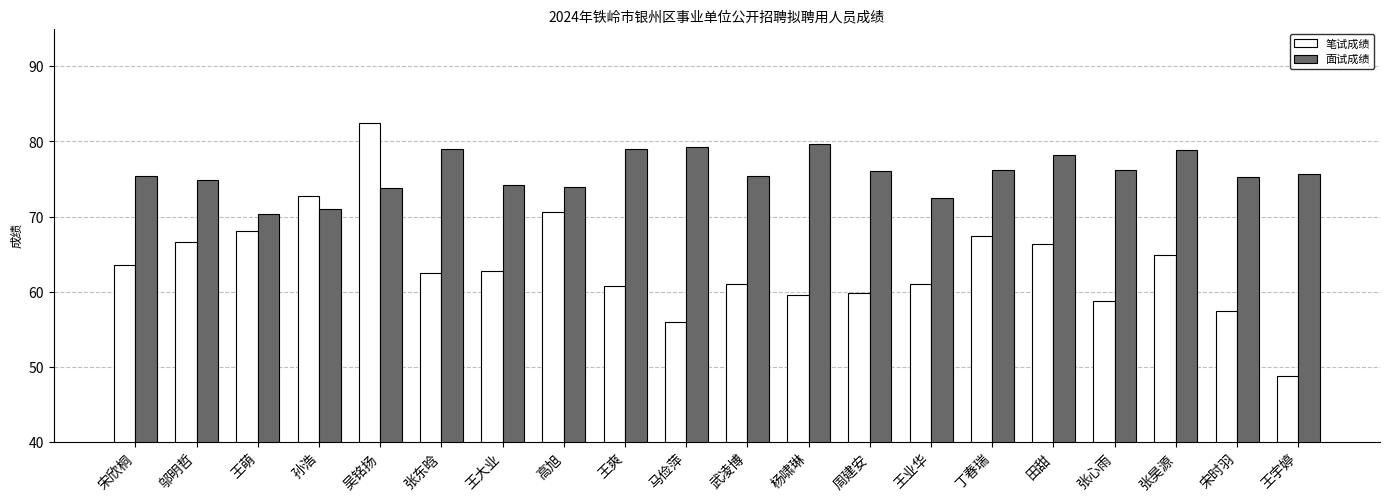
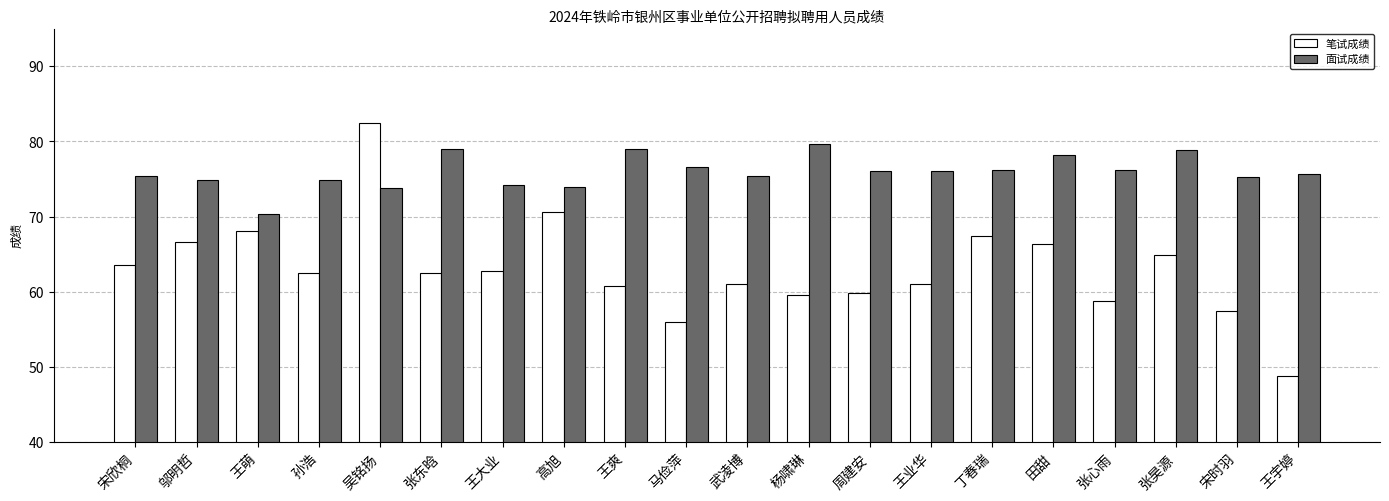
  {
    "笔试成绩": {
      "宋欣桐": 64,
      "邬明哲": 67,
      "王萌": 68,
-     "孙浩": 73,
+     "孙浩": 63,
      "吴铭扬": 82,
      "张东晗": 62,
      "王大业": 63,
      "高旭": 71,
      "王爽": 61,
      "马俭萍": 56,
      "武凌博": 61,
      "杨啸琳": 60,
      "周建安": 60,
      "王业华": 61,
      "丁春瑞": 67,
      "田甜": 66,
      "张心雨": 59,
      "张昊源": 65,
      "宋时羽": 57,
      "王宇婷": 49
    },
    "面试成绩": {
      "宋欣桐": 75,
      "邬明哲": 75,
      "王萌": 70,
-     "孙浩": 71,
+     "孙浩": 75,
      "吴铭扬": 74,
      "张东晗": 79,
      "王大业": 74,
      "高旭": 74,
      "王爽": 79,
-     "马俭萍": 79,
+     "马俭萍": 77,
      "武凌博": 75,
      "杨啸琳": 80,
      "周建安": 76,
-     "王业华": 73,
+     "王业华": 76,
      "丁春瑞": 76,
      "田甜": 78,
      "张心雨": 76,
      "张昊源": 79,
      "宋时羽": 75,
      "王宇婷": 76
    }
  }
